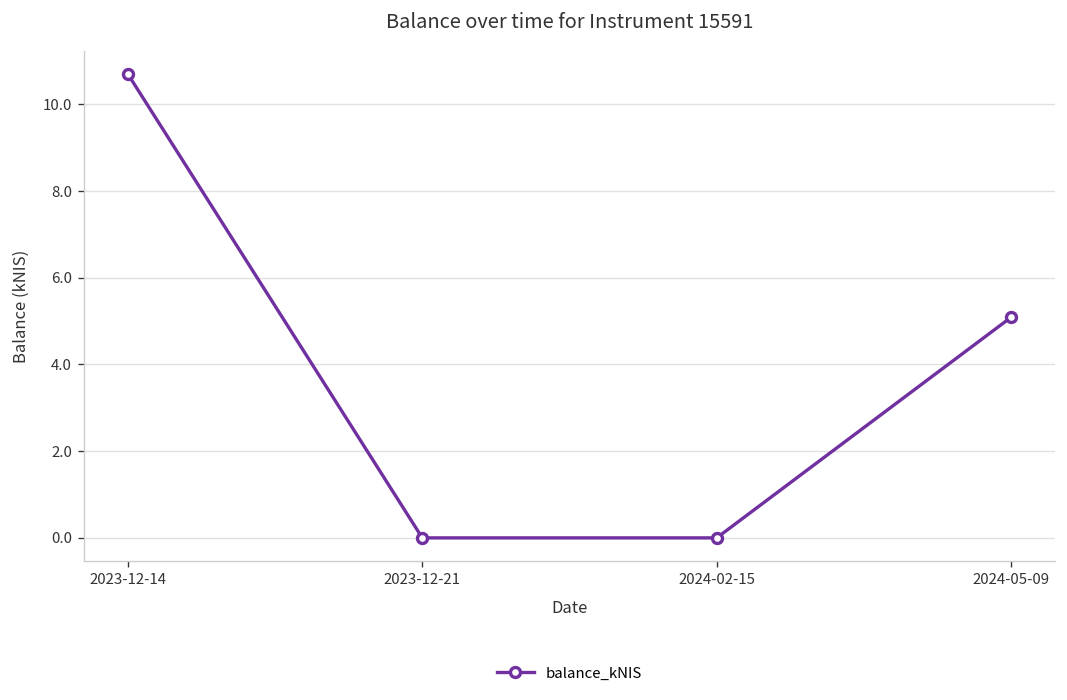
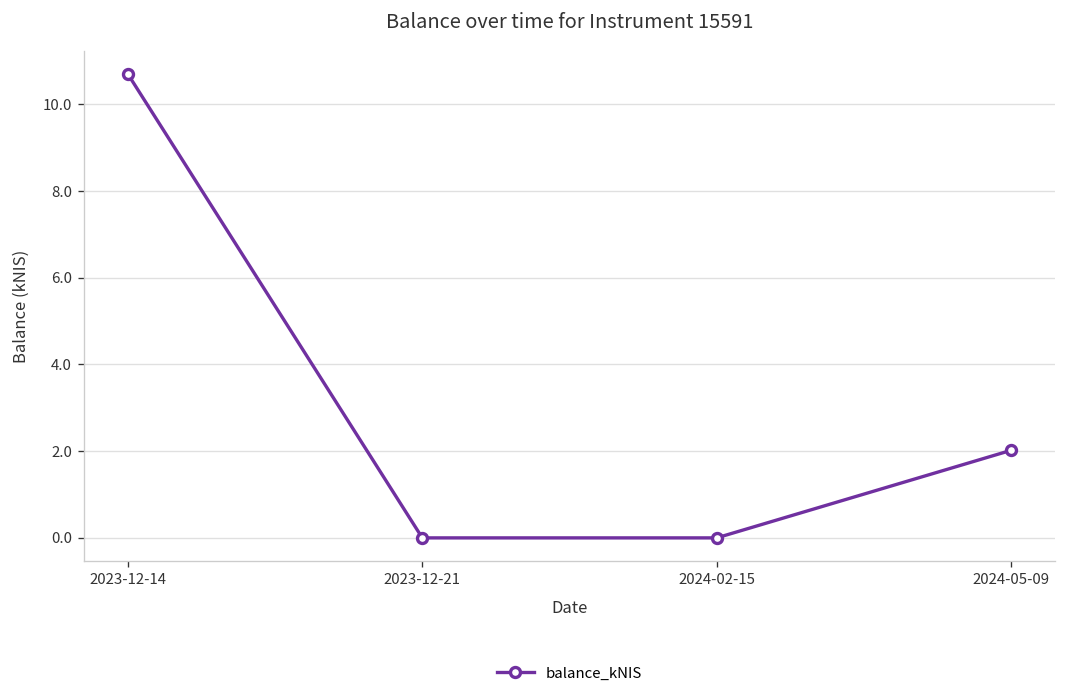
  {
    "2023-12-14": 10.7,
    "2023-12-21": 0.0,
    "2024-02-15": 0.0,
-   "2024-05-09": 5.1
+   "2024-05-09": 2.0
  }
